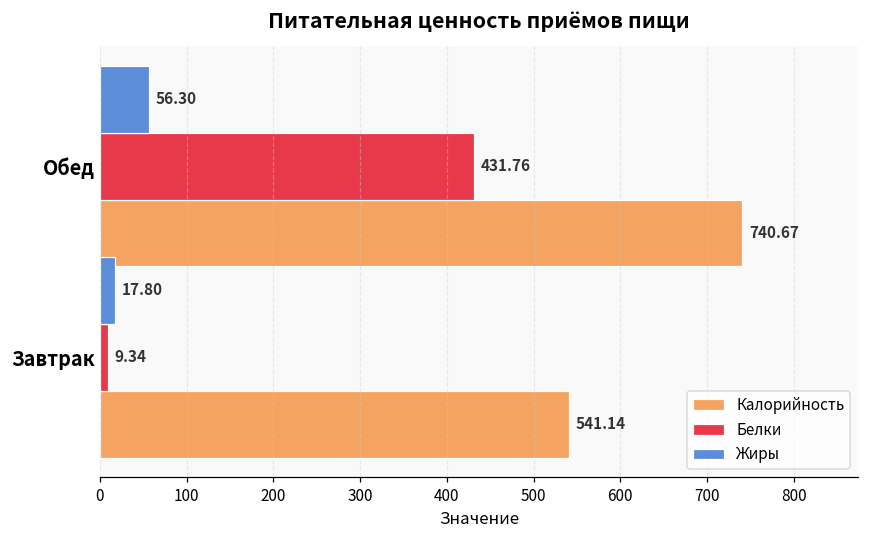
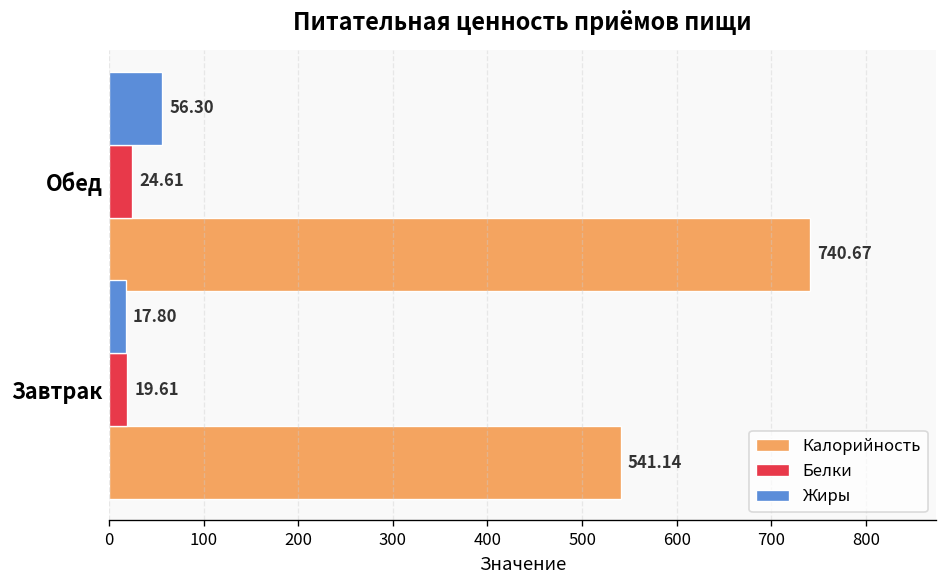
  {
    "Калорийность": {
      "Обед": 740.67,
      "Завтрак": 541.14
    },
    "Белки": {
-     "Обед": 431.76,
-     "Завтрак": 9.34
+     "Обед": 24.61,
+     "Завтрак": 19.61
    },
    "Жиры": {
      "Обед": 56.30,
      "Завтрак": 17.80
    }
  }
